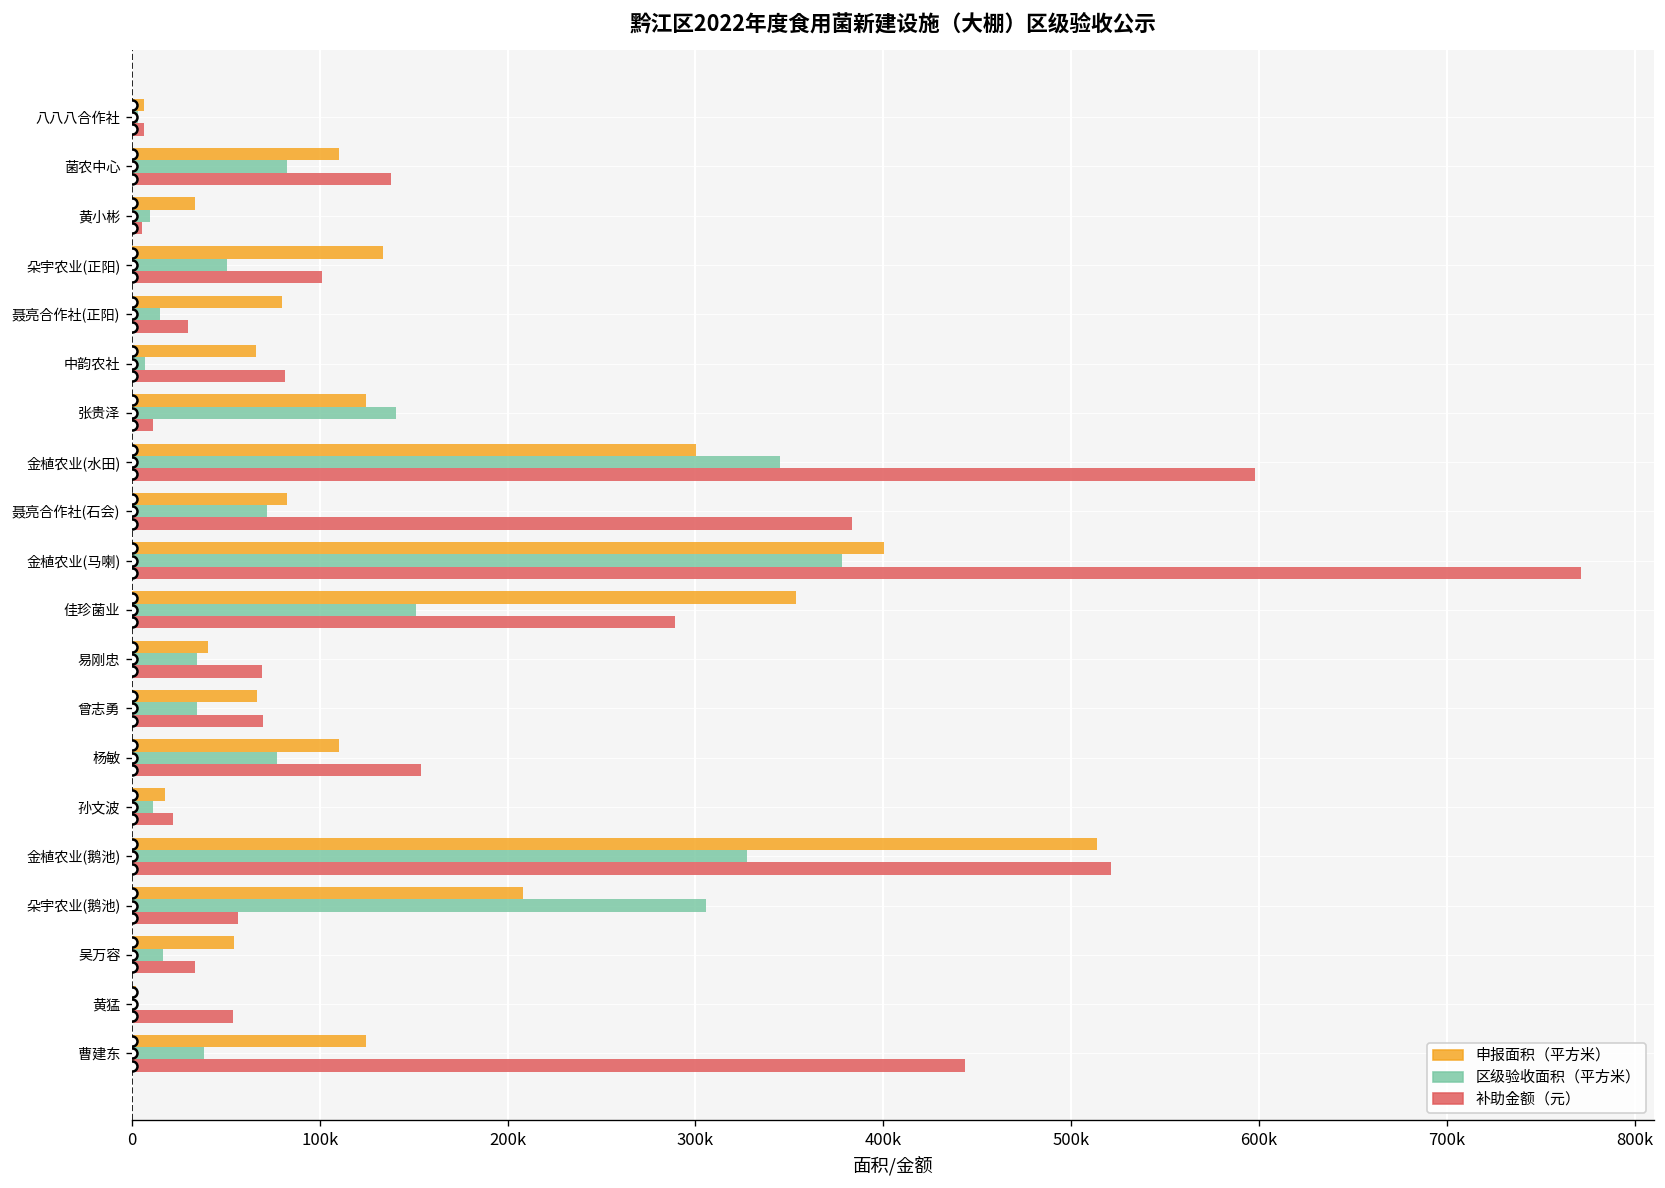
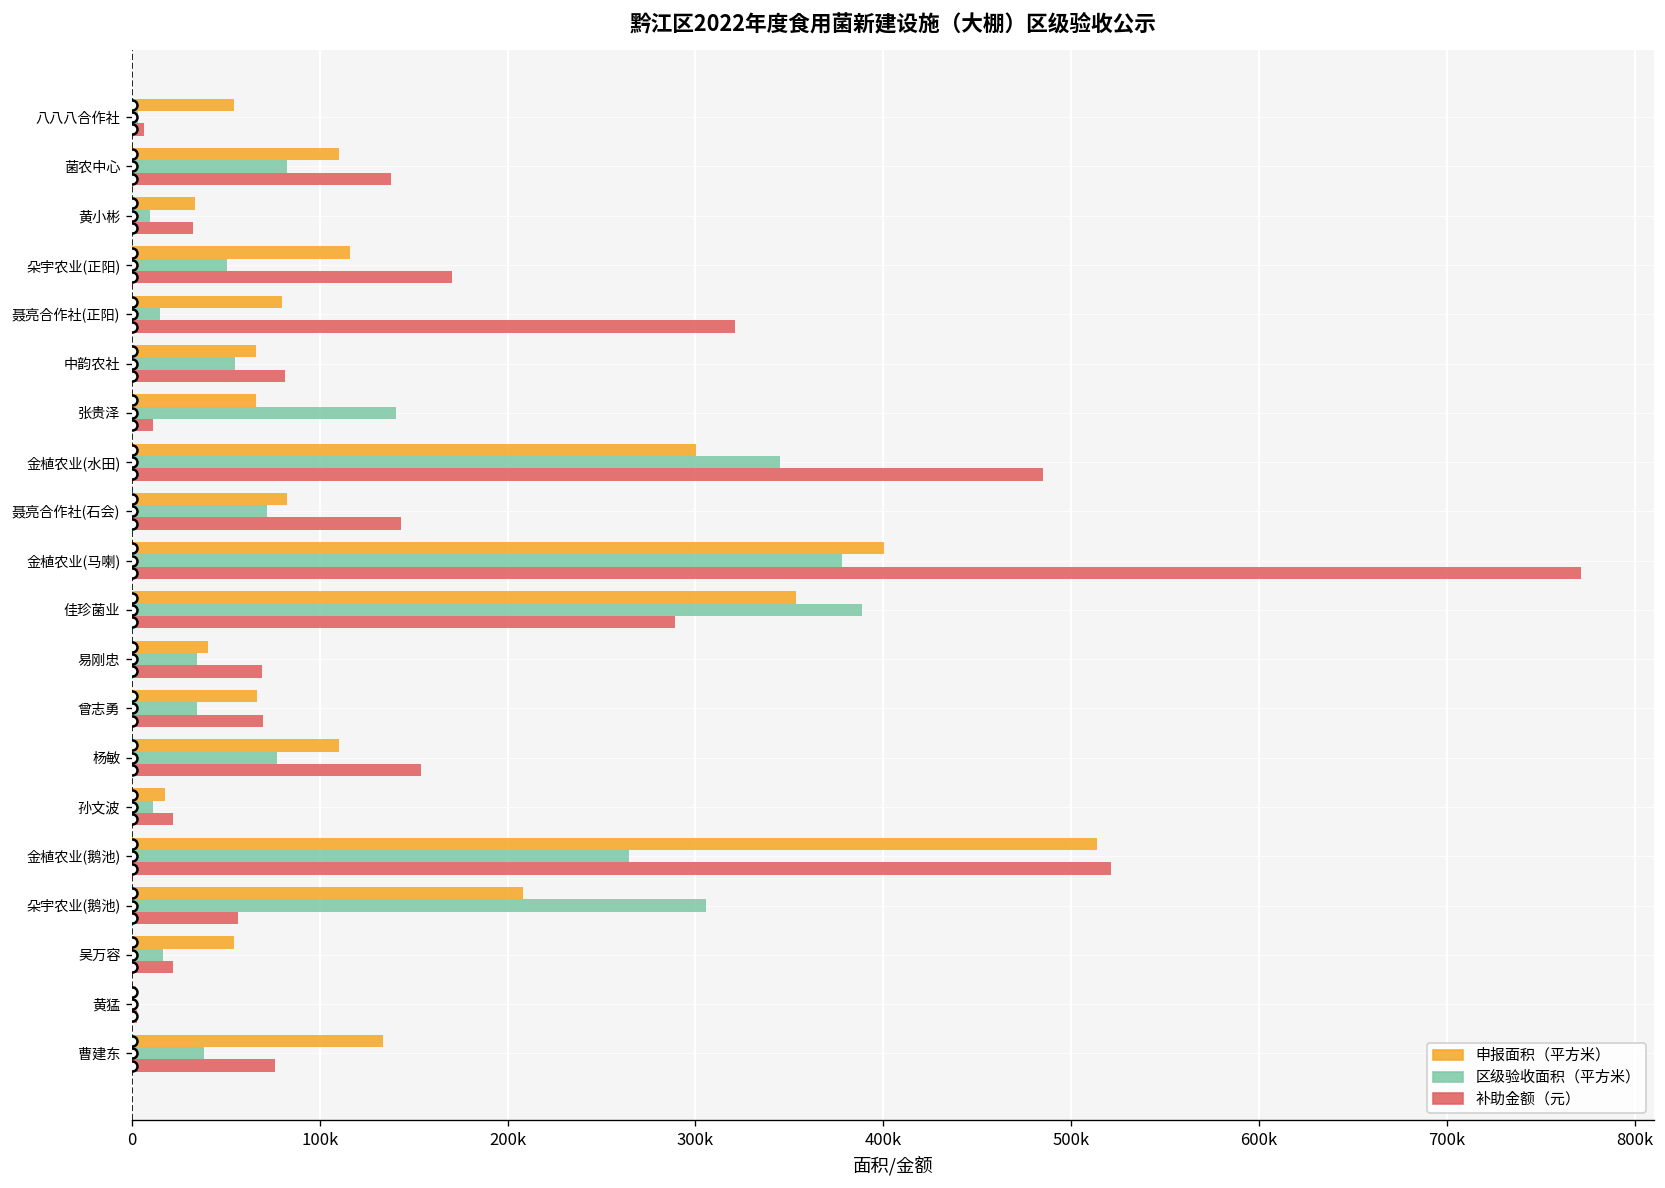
  {
    "申报面积（平方米）": {
-     "八八八合作社": 7000,
+     "八八八合作社": 55000,
      "菌农中心": 110000,
      "黄小彬": 33000,
-     "朵宇农业(正阳)": 133000,
+     "朵宇农业(正阳)": 116000,
      "聂亮合作社(正阳)": 80000,
      "中韵农社": 66000,
-     "张贵泽": 124000,
+     "张贵泽": 66000,
      "金植农业(水田)": 300000,
      "聂亮合作社(石会)": 83000,
      "金植农业(马喇)": 400000,
      "佳珍菌业": 353000,
      "易刚忠": 40000,
      "曾志勇": 67000,
      "杨敏": 110000,
      "孙文波": 18000,
      "金植农业(鹅池)": 514000,
      "朵宇农业(鹅池)": 208000,
      "吴万容": 54000,
      "黄猛": 2000,
-     "曹建东": 125000
+     "曹建东": 133000
    },
    "区级验收面积（平方米）": {
      "八八八合作社": 3000,
      "菌农中心": 82000,
      "黄小彬": 9000,
      "朵宇农业(正阳)": 51000,
      "聂亮合作社(正阳)": 15000,
-     "中韵农社": 7000,
+     "中韵农社": 55000,
      "张贵泽": 141000,
      "金植农业(水田)": 345000,
      "聂亮合作社(石会)": 72000,
      "金植农业(马喇)": 378000,
-     "佳珍菌业": 151000,
+     "佳珍菌业": 388000,
      "易刚忠": 35000,
      "曾志勇": 35000,
      "杨敏": 77000,
      "孙文波": 11000,
-     "金植农业(鹅池)": 327000,
+     "金植农业(鹅池)": 265000,
      "朵宇农业(鹅池)": 305000,
      "吴万容": 17000,
      "曹建东": 38000
    },
    "补助金额（元）": {
      "八八八合作社": 6000,
      "菌农中心": 138000,
-     "黄小彬": 6000,
-     "朵宇农业(正阳)": 101000,
-     "聂亮合作社(正阳)": 30000,
+     "黄小彬": 33000,
+     "朵宇农业(正阳)": 171000,
+     "聂亮合作社(正阳)": 321000,
      "中韵农社": 81000,
      "张贵泽": 11000,
-     "金植农业(水田)": 598000,
-     "聂亮合作社(石会)": 383000,
+     "金植农业(水田)": 485000,
+     "聂亮合作社(石会)": 143000,
      "金植农业(马喇)": 772000,
      "佳珍菌业": 289000,
      "易刚忠": 69000,
      "曾志勇": 70000,
      "杨敏": 154000,
      "孙文波": 22000,
      "金植农业(鹅池)": 521000,
      "朵宇农业(鹅池)": 56000,
-     "吴万容": 33000,
-     "黄猛": 54000,
-     "曹建东": 443000
+     "吴万容": 22000,
+     "黄猛": 3000,
+     "曹建东": 76000
    }
  }
